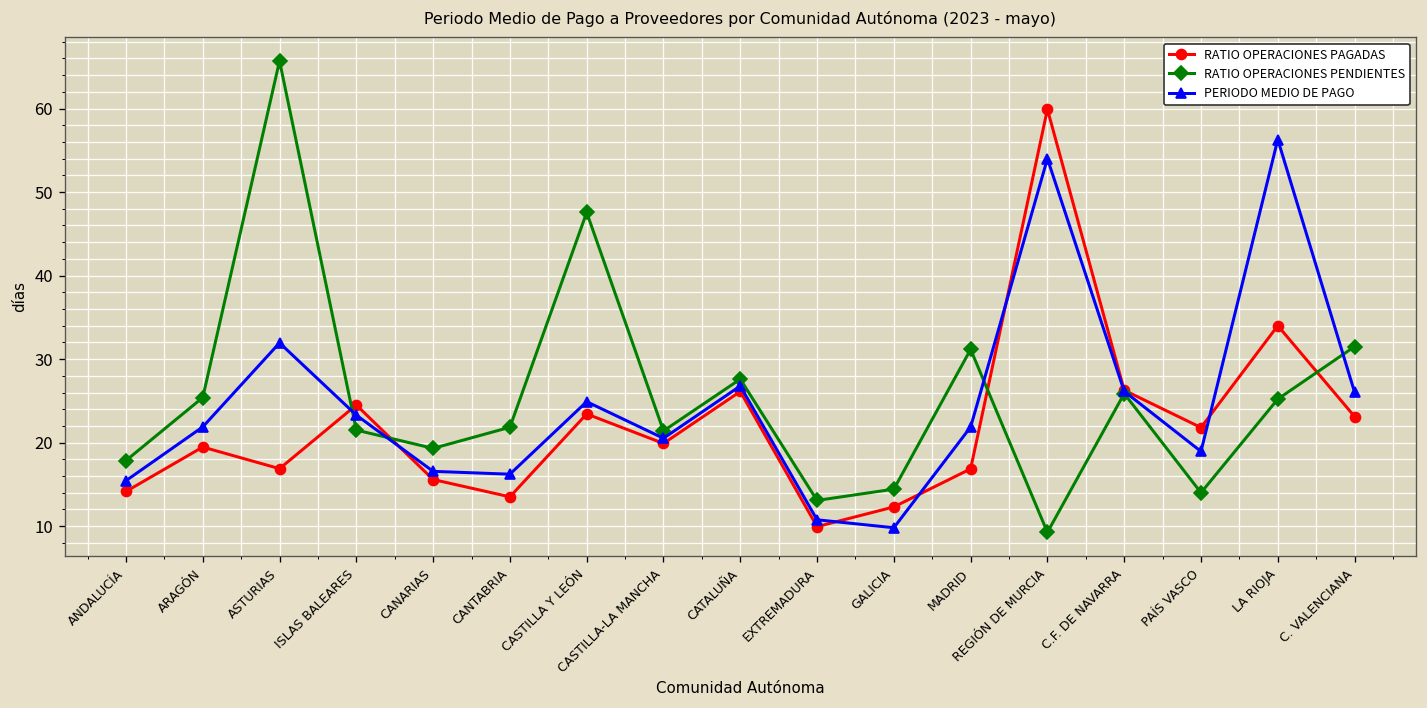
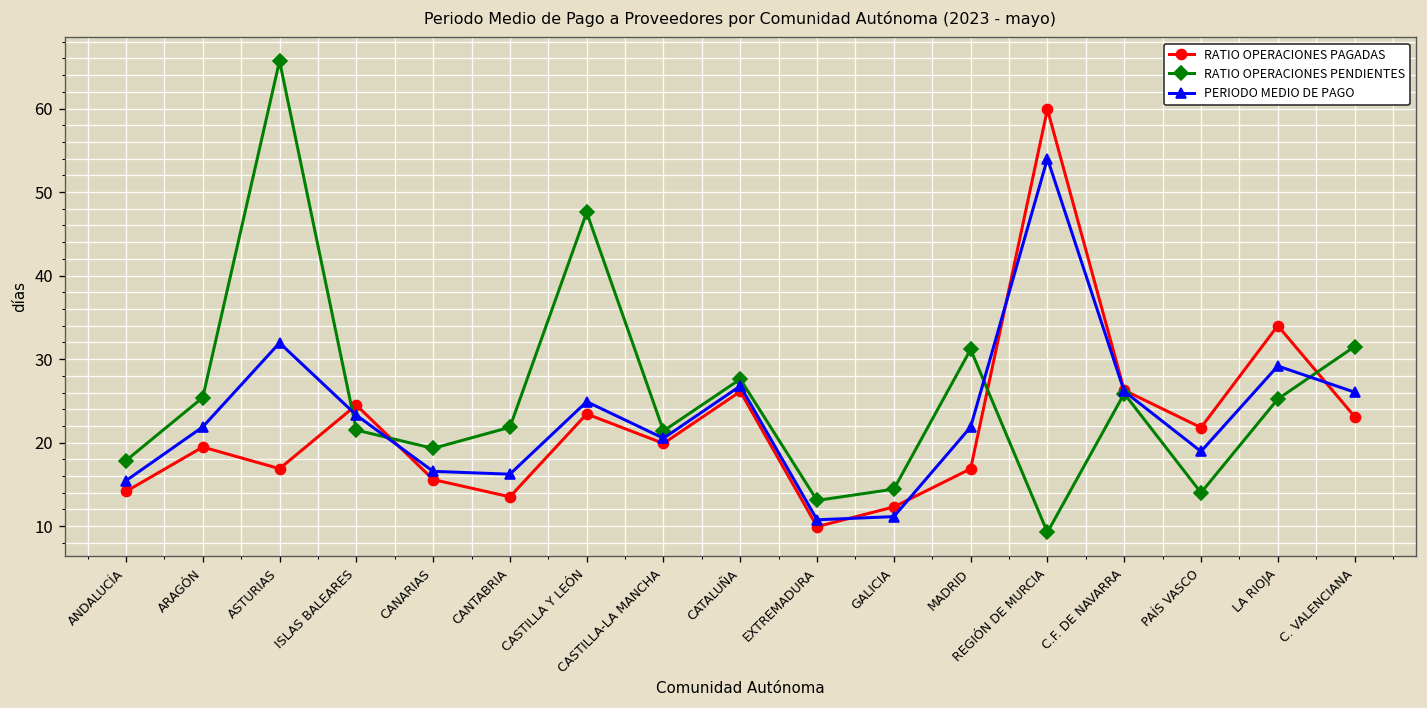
  {
    "RATIO OPERACIONES PAGADAS": {
      "ANDALUCÍA": 14,
      "ARAGÓN": 19,
      "ASTURIAS": 17,
      "ISLAS BALEARES": 25,
      "CANARIAS": 16,
      "CANTABRIA": 14,
      "CASTILLA Y LEÓN": 23,
      "CASTILLA-LA MANCHA": 20,
      "CATALUÑA": 26,
      "EXTREMADURA": 10,
      "GALICIA": 12,
      "MADRID": 17,
      "REGIÓN DE MURCIA": 60,
      "PAÍS VASCO": 22,
      "LA RIOJA": 34,
      "C. VALENCIANA": 23
    },
    "RATIO OPERACIONES PENDIENTES": {
      "ANDALUCÍA": 18,
      "ARAGÓN": 25,
      "ASTURIAS": 66,
      "ISLAS BALEARES": 22,
      "CANARIAS": 19,
      "CANTABRIA": 22,
      "CASTILLA Y LEÓN": 48,
      "CASTILLA-LA MANCHA": 21,
      "CATALUÑA": 28,
      "EXTREMADURA": 13,
      "GALICIA": 14,
      "MADRID": 31,
      "REGIÓN DE MURCIA": 9,
      "PAÍS VASCO": 14,
      "LA RIOJA": 25,
      "C. VALENCIANA": 32
    },
    "PERIODO MEDIO DE PAGO": {
      "ANDALUCÍA": 15,
      "ARAGÓN": 22,
      "ASTURIAS": 32,
      "ISLAS BALEARES": 23,
      "CANARIAS": 17,
      "CANTABRIA": 16,
      "CASTILLA Y LEÓN": 25,
      "CASTILLA-LA MANCHA": 21,
      "CATALUÑA": 27,
      "EXTREMADURA": 11,
-     "GALICIA": 10,
+     "GALICIA": 11,
      "MADRID": 22,
      "REGIÓN DE MURCIA": 54,
      "PAÍS VASCO": 19,
-     "LA RIOJA": 56,
+     "LA RIOJA": 29,
      "C. VALENCIANA": 26
    }
  }
